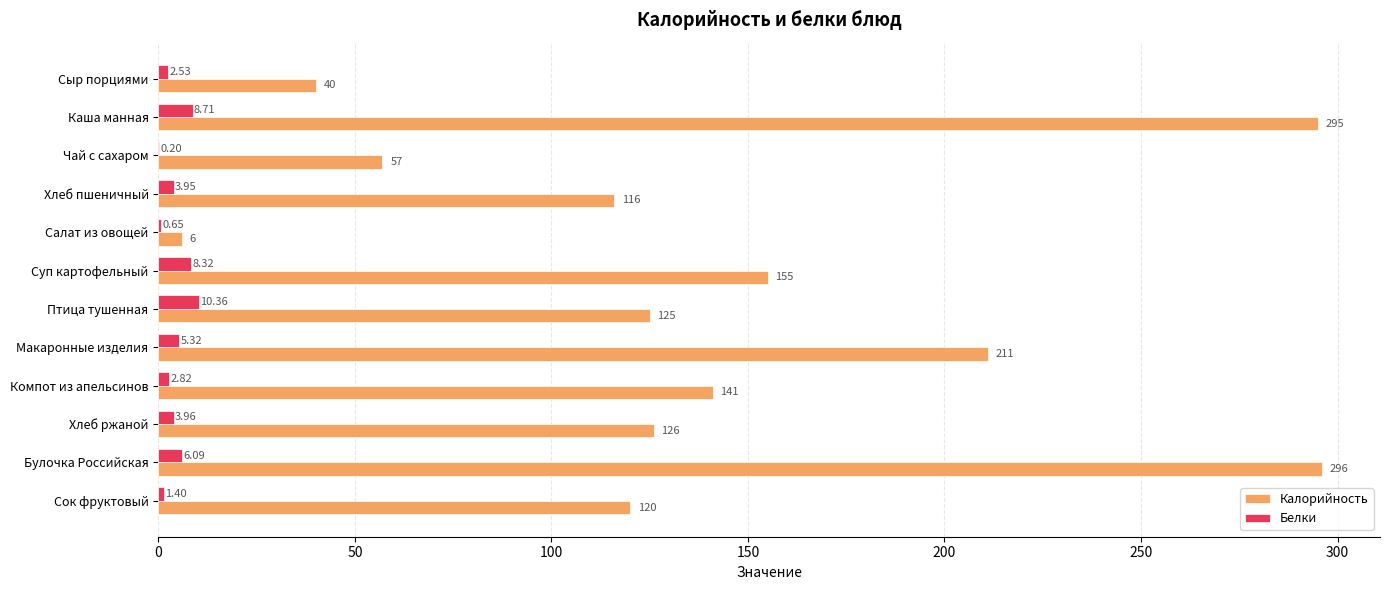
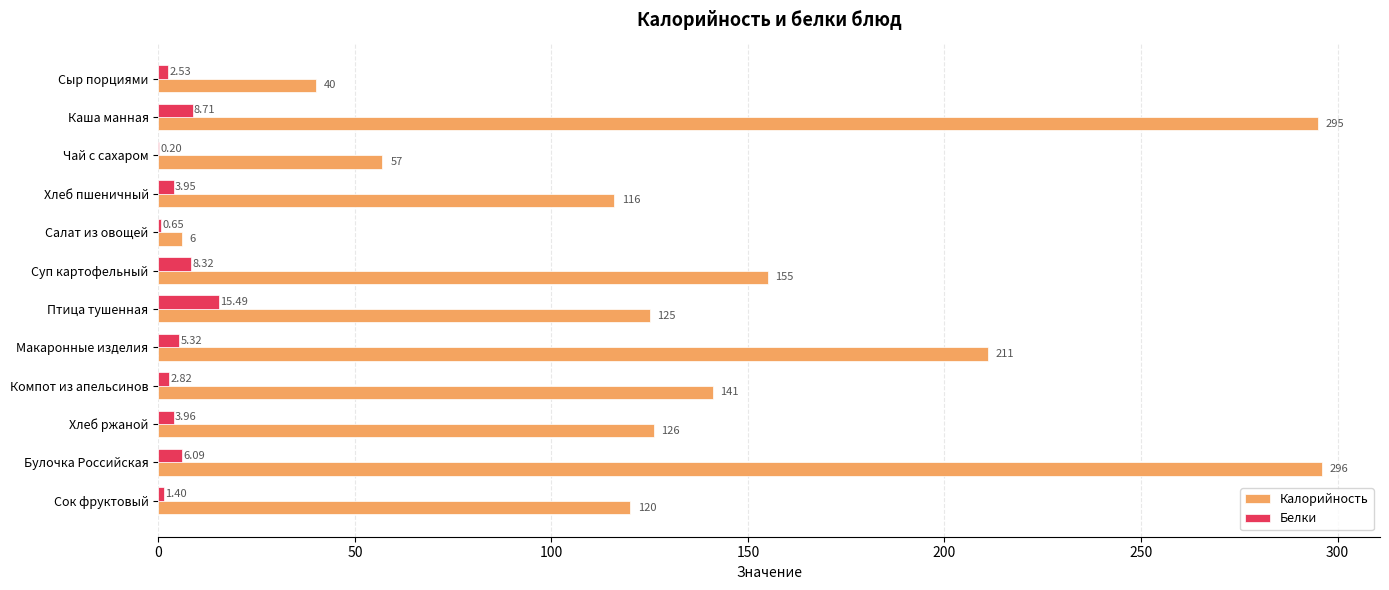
  {
    "Калорийность": {
      "Сыр порциями": 40,
      "Каша манная": 295,
      "Чай с сахаром": 57,
      "Хлеб пшеничный": 116,
      "Салат из овощей": 6,
      "Суп картофельный": 155,
      "Птица тушенная": 125,
      "Макаронные изделия": 211,
      "Компот из апельсинов": 141,
      "Хлеб ржаной": 126,
      "Булочка Российская": 296,
      "Сок фруктовый": 120
    },
    "Белки": {
      "Сыр порциями": 2.53,
      "Каша манная": 8.71,
      "Чай с сахаром": 0.20,
      "Хлеб пшеничный": 3.95,
      "Салат из овощей": 0.65,
      "Суп картофельный": 8.32,
-     "Птица тушенная": 10.36,
+     "Птица тушенная": 15.49,
      "Макаронные изделия": 5.32,
      "Компот из апельсинов": 2.82,
      "Хлеб ржаной": 3.96,
      "Булочка Российская": 6.09,
      "Сок фруктовый": 1.40
    }
  }
